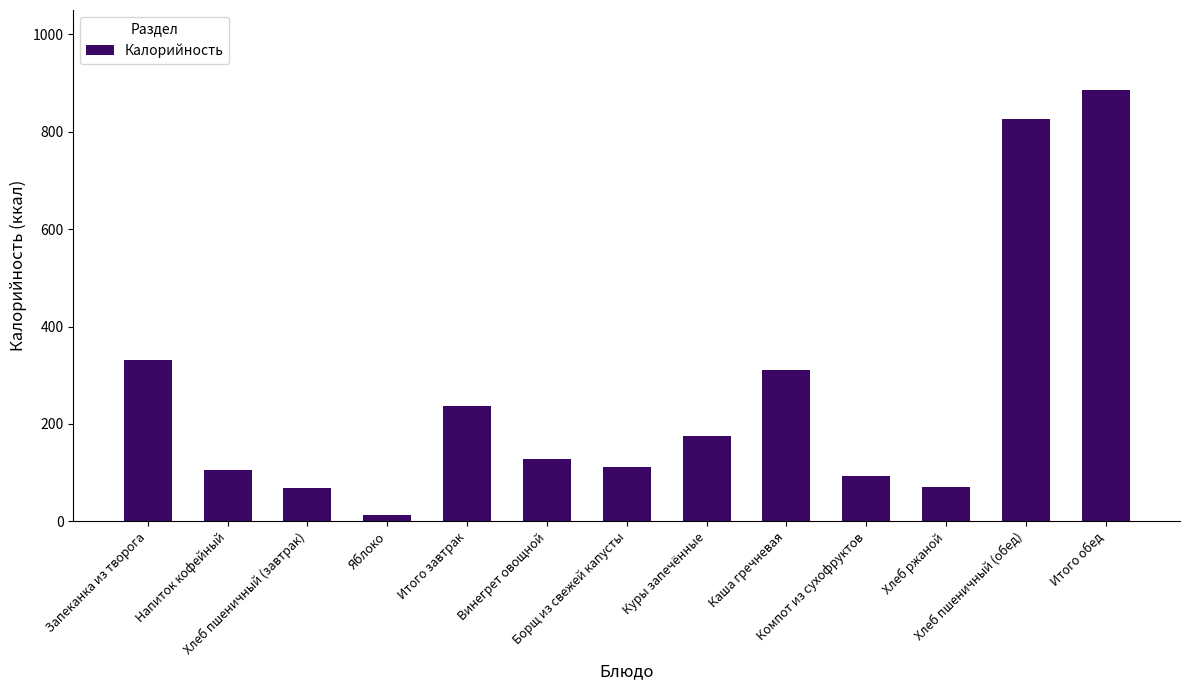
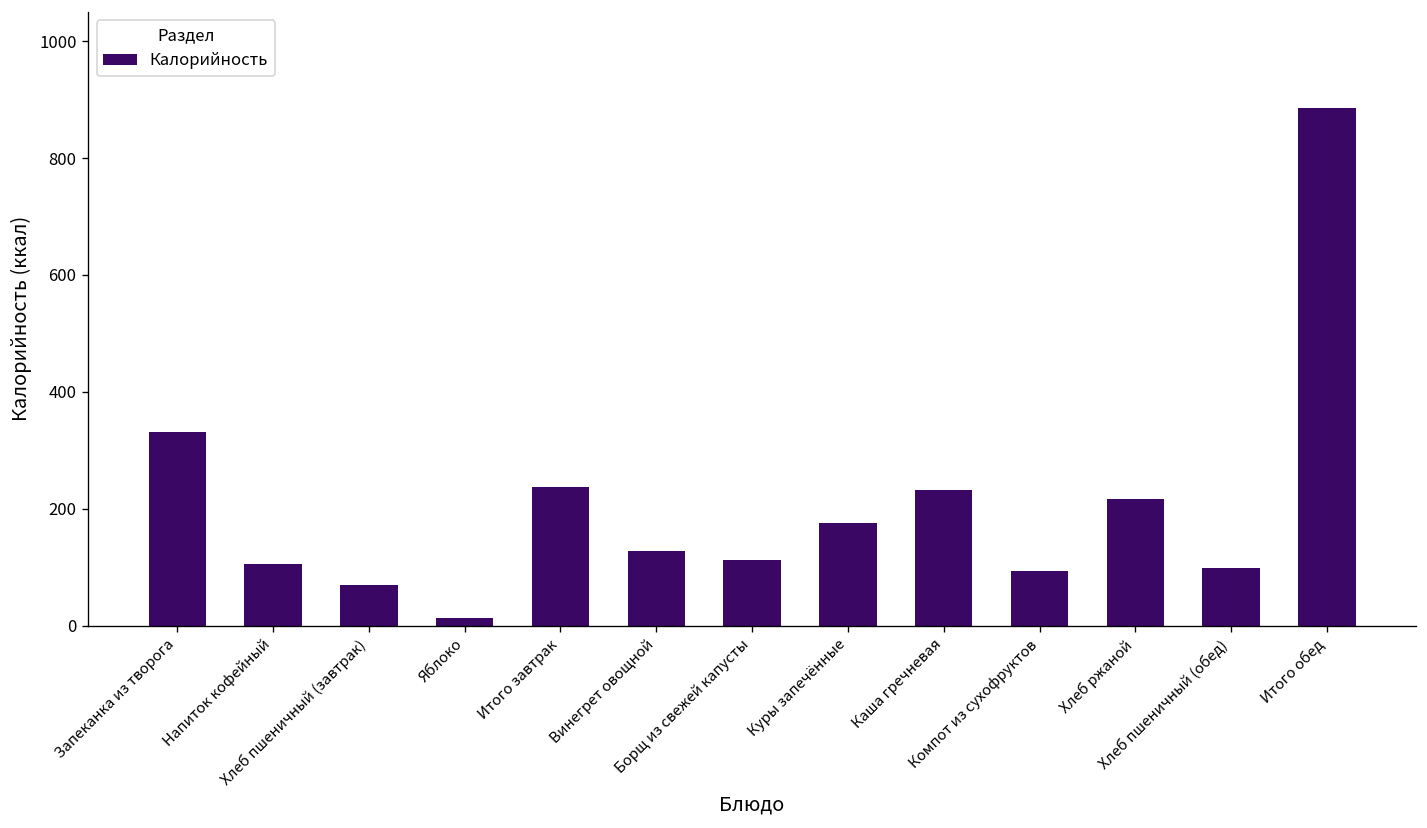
  {
    "Запеканка из творога": 330,
    "Напиток кофейный": 110,
    "Хлеб пшеничный (завтрак)": 70,
    "Яблоко": 10,
    "Итого завтрак": 240,
    "Винегрет овощной": 130,
    "Борщ из свежей капусты": 110,
    "Куры запечённые": 180,
-   "Каша гречневая": 310,
+   "Каша гречневая": 230,
    "Компот из сухофруктов": 90,
-   "Хлеб ржаной": 70,
-   "Хлеб пшеничный (обед)": 830,
+   "Хлеб ржаной": 220,
+   "Хлеб пшеничный (обед)": 100,
    "Итого обед": 890
  }
